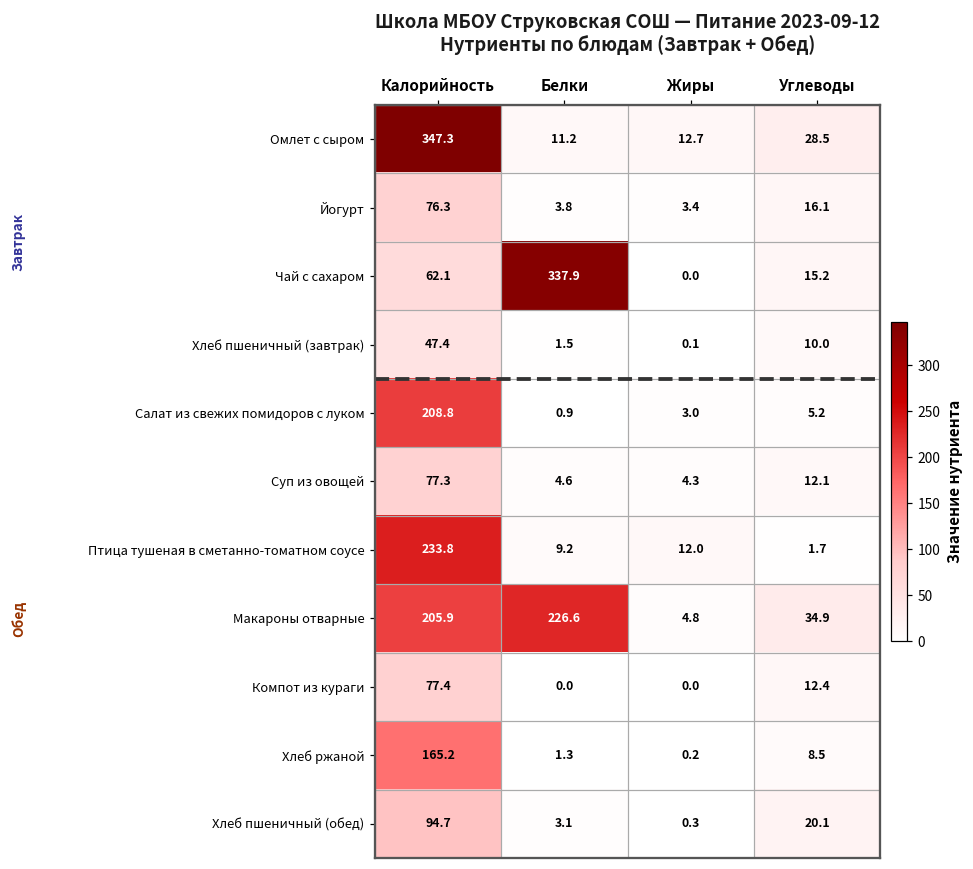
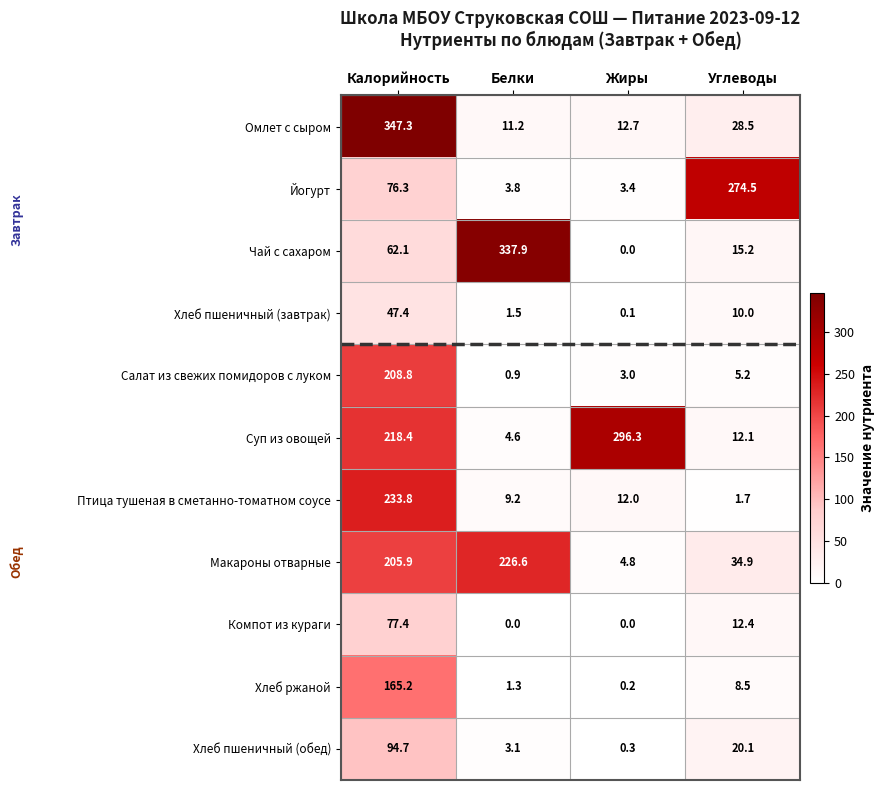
  {
    "Омлет с сыром": {
      "Калорийность": 347.3,
      "Белки": 11.2,
      "Жиры": 12.7,
      "Углеводы": 28.5
    },
    "Йогурт": {
      "Калорийность": 76.3,
      "Белки": 3.8,
      "Жиры": 3.4,
-     "Углеводы": 16.1
+     "Углеводы": 274.5
    },
    "Чай с сахаром": {
      "Калорийность": 62.1,
      "Белки": 337.9,
      "Жиры": 0.0,
      "Углеводы": 15.2
    },
    "Хлеб пшеничный (завтрак)": {
      "Калорийность": 47.4,
      "Белки": 1.5,
      "Жиры": 0.1,
      "Углеводы": 10.0
    },
    "Салат из свежих помидоров с луком": {
      "Калорийность": 208.8,
      "Белки": 0.9,
      "Жиры": 3.0,
      "Углеводы": 5.2
    },
    "Суп из овощей": {
-     "Калорийность": 77.3,
+     "Калорийность": 218.4,
      "Белки": 4.6,
-     "Жиры": 4.3,
+     "Жиры": 296.3,
      "Углеводы": 12.1
    },
    "Птица тушеная в сметанно-томатном соусе": {
      "Калорийность": 233.8,
      "Белки": 9.2,
      "Жиры": 12.0,
      "Углеводы": 1.7
    },
    "Макароны отварные": {
      "Калорийность": 205.9,
      "Белки": 226.6,
      "Жиры": 4.8,
      "Углеводы": 34.9
    },
    "Компот из кураги": {
      "Калорийность": 77.4,
      "Белки": 0.0,
      "Жиры": 0.0,
      "Углеводы": 12.4
    },
    "Хлеб ржаной": {
      "Калорийность": 165.2,
      "Белки": 1.3,
      "Жиры": 0.2,
      "Углеводы": 8.5
    },
    "Хлеб пшеничный (обед)": {
      "Калорийность": 94.7,
      "Белки": 3.1,
      "Жиры": 0.3,
      "Углеводы": 20.1
    }
  }
